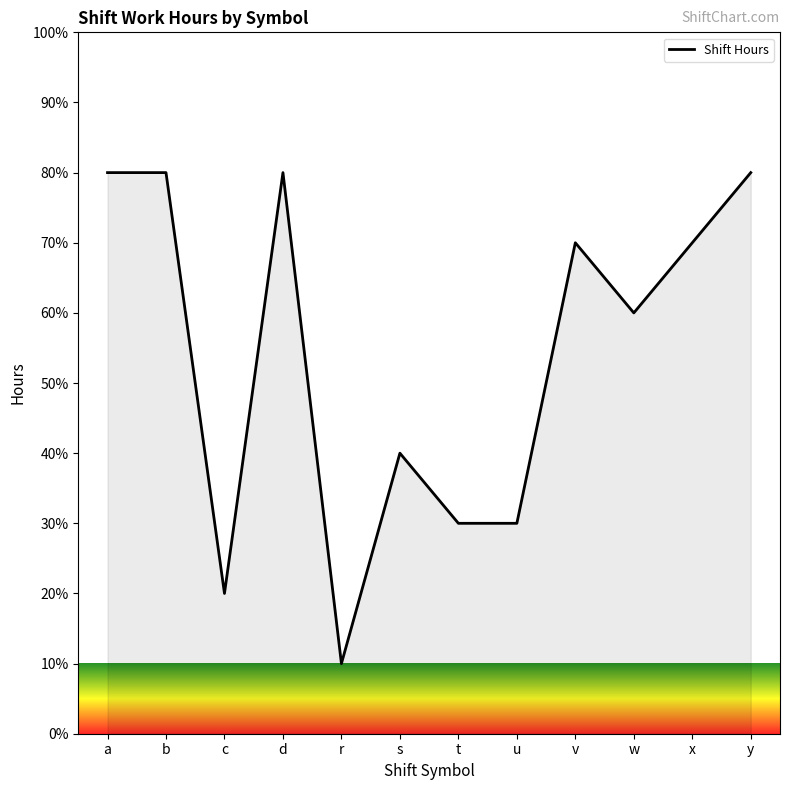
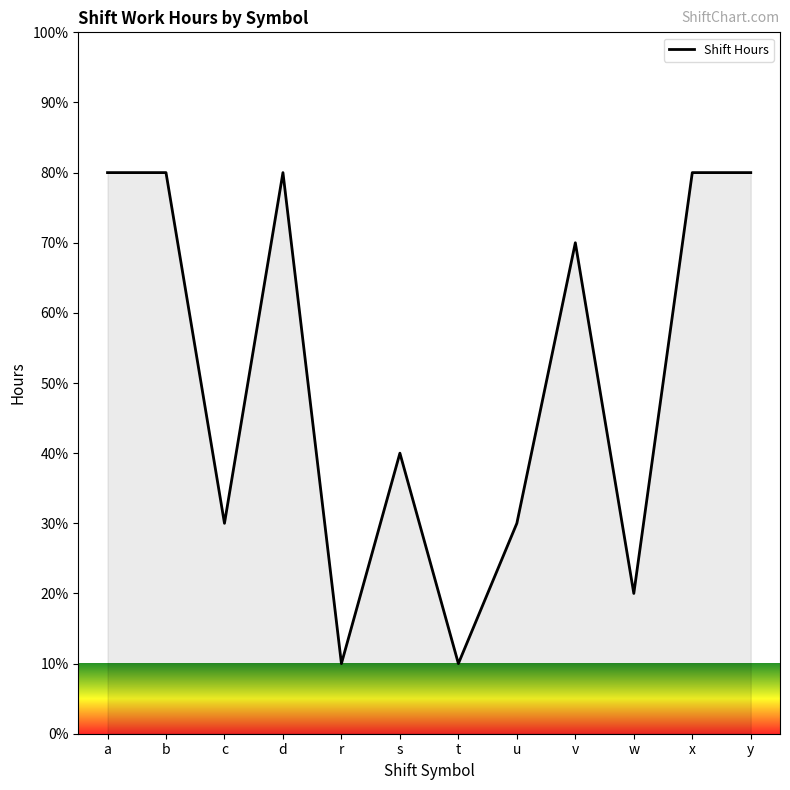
  {
    "a": "80%",
    "b": "80%",
-   "c": "20%",
+   "c": "30%",
    "d": "80%",
    "r": "10%",
    "s": "40%",
-   "t": "30%",
+   "t": "10%",
    "u": "30%",
    "v": "70%",
-   "w": "60%",
-   "x": "70%",
+   "w": "20%",
+   "x": "80%",
    "y": "80%"
  }
